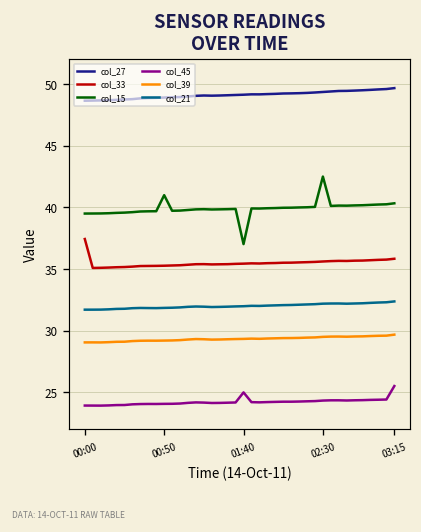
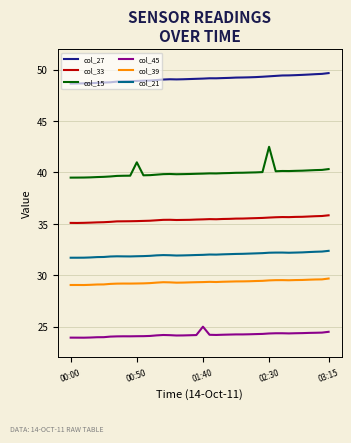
  {
    "col_27": {
      "01:40": 49.1,
      "02:30": 49.4,
      "03:15": 49.7
    },
    "col_33": {
-     "00:00": 37.4,
+     "00:00": 35.1,
      "00:50": 35.3,
      "01:40": 35.4,
      "02:30": 35.6,
      "03:15": 35.8
    },
    "col_15": {
      "00:00": 39.5,
      "00:50": 41.0,
-     "01:40": 37.0,
+     "01:40": 39.9,
      "02:30": 42.5,
      "03:15": 40.3
    },
    "col_45": {
      "00:00": 23.9,
      "00:50": 24.1,
      "01:40": 25.0,
      "02:30": 24.3,
-     "03:15": 25.5
+     "03:15": 24.5
    },
    "col_39": {
      "00:00": 29.0,
      "00:50": 29.2,
      "01:40": 29.3,
      "02:30": 29.5,
      "03:15": 29.7
    },
    "col_21": {
      "00:00": 31.7,
      "00:50": 31.8,
      "01:40": 32.0,
      "02:30": 32.2,
      "03:15": 32.4
    }
  }
